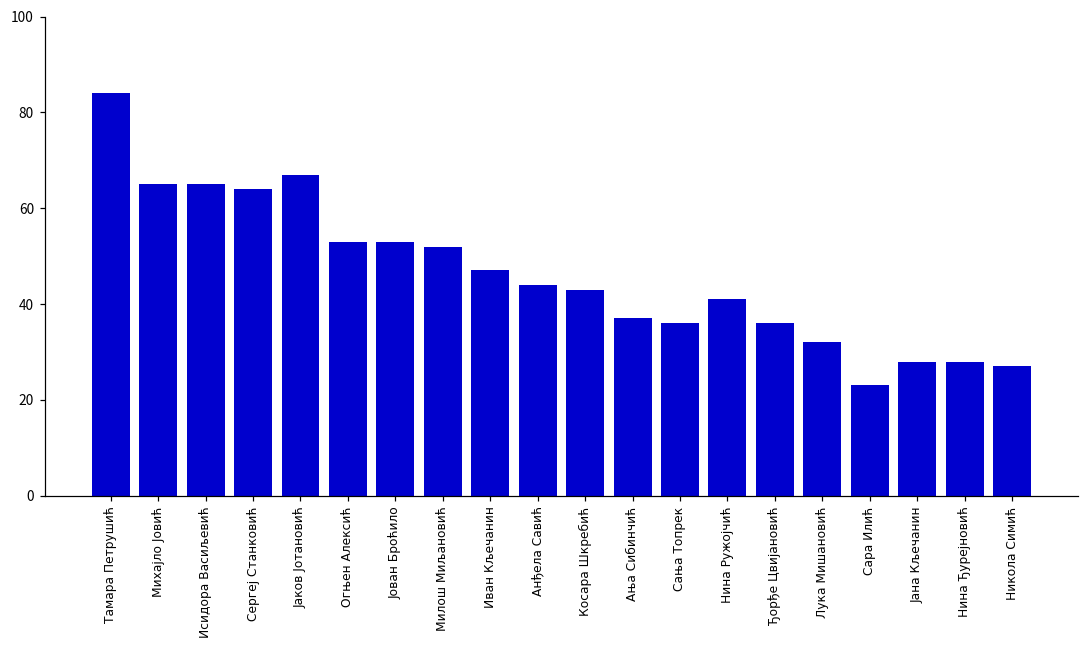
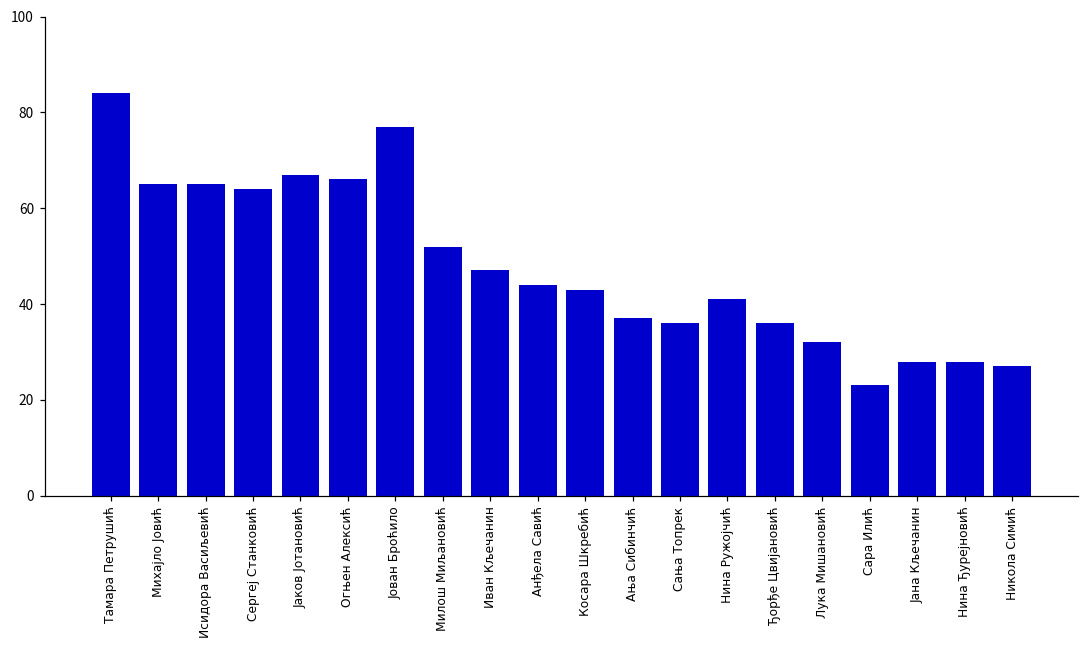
  {
    "Тамара Петрушић": 84,
    "Михајло Јовић": 65,
    "Исидора Васиљевић": 65,
    "Сергеј Станковић": 64,
    "Јаков Јотановић": 67,
-   "Огњен Алексић": 53,
-   "Јован Броћило": 53,
+   "Огњен Алексић": 66,
+   "Јован Броћило": 77,
    "Милош Миљановић": 52,
    "Иван Кљечанин": 47,
    "Анђела Савић": 44,
    "Косара Шкребић": 43,
    "Ања Сибинчић": 37,
    "Сања Топрек": 36,
    "Нина Ружојчић": 41,
    "Ђорђе Цвијановић": 36,
    "Лука Мишановић": 32,
    "Сара Илић": 23,
    "Јана Кљечанин": 28,
    "Нина Ђурејновић": 28,
    "Никола Симић": 27
  }
